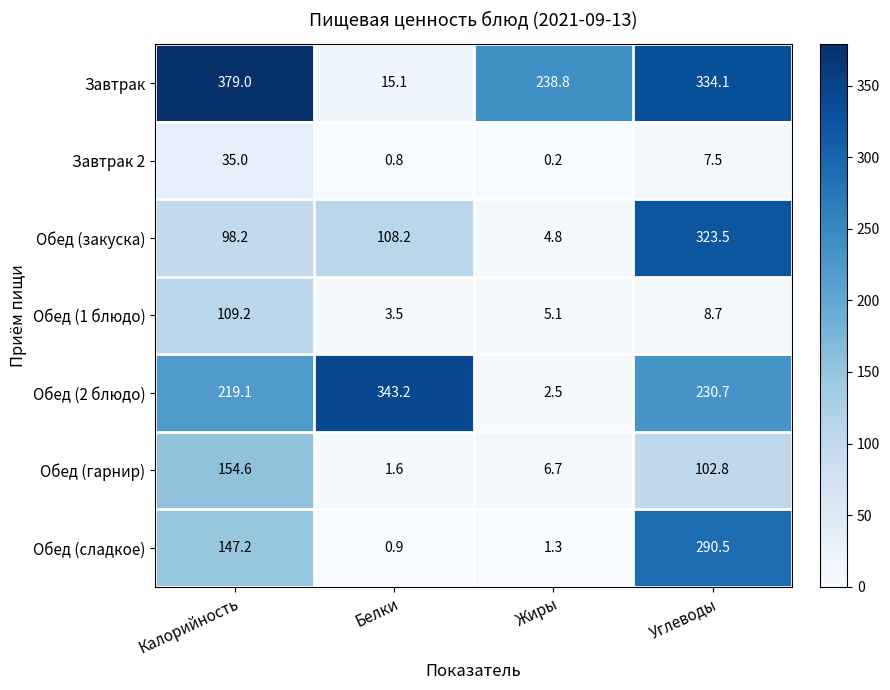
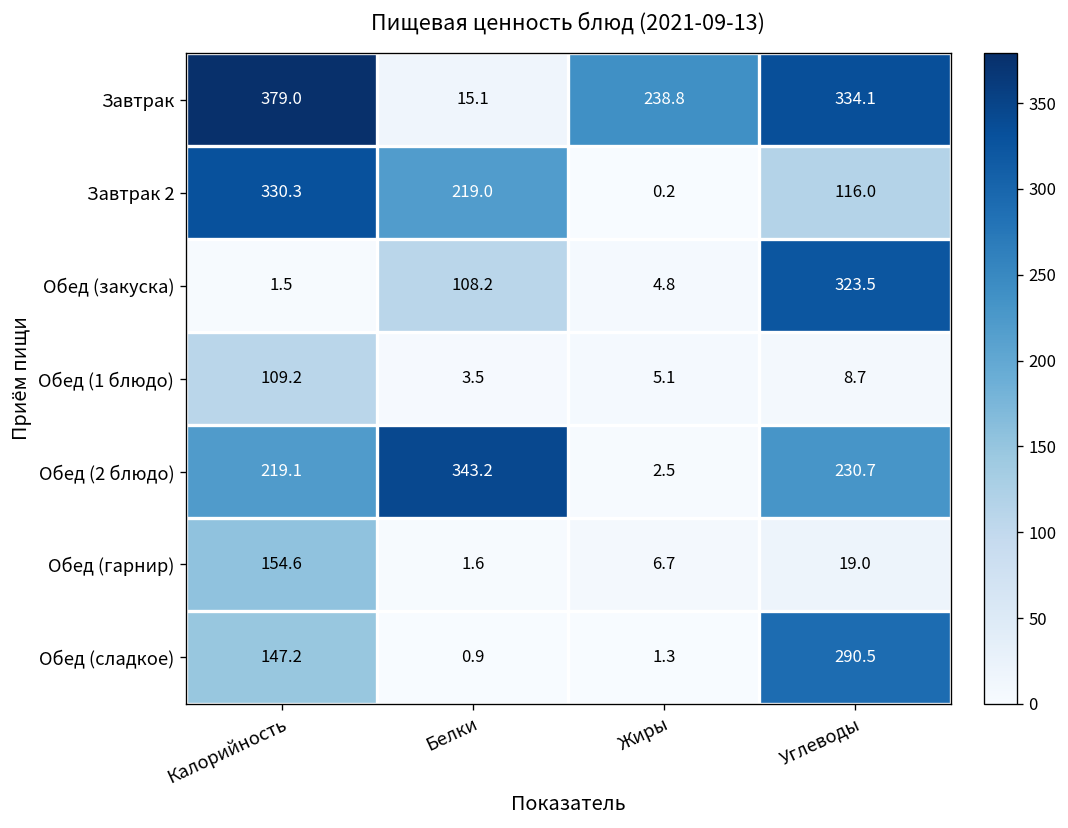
  {
    "Завтрак": {
      "Калорийность": 379.0,
      "Белки": 15.1,
      "Жиры": 238.8,
      "Углеводы": 334.1
    },
    "Завтрак 2": {
-     "Калорийность": 35.0,
-     "Белки": 0.8,
+     "Калорийность": 330.3,
+     "Белки": 219.0,
      "Жиры": 0.2,
-     "Углеводы": 7.5
+     "Углеводы": 116.0
    },
    "Обед (закуска)": {
-     "Калорийность": 98.2,
+     "Калорийность": 1.5,
      "Белки": 108.2,
      "Жиры": 4.8,
      "Углеводы": 323.5
    },
    "Обед (1 блюдо)": {
      "Калорийность": 109.2,
      "Белки": 3.5,
      "Жиры": 5.1,
      "Углеводы": 8.7
    },
    "Обед (2 блюдо)": {
      "Калорийность": 219.1,
      "Белки": 343.2,
      "Жиры": 2.5,
      "Углеводы": 230.7
    },
    "Обед (гарнир)": {
      "Калорийность": 154.6,
      "Белки": 1.6,
      "Жиры": 6.7,
-     "Углеводы": 102.8
+     "Углеводы": 19.0
    },
    "Обед (сладкое)": {
      "Калорийность": 147.2,
      "Белки": 0.9,
      "Жиры": 1.3,
      "Углеводы": 290.5
    }
  }
